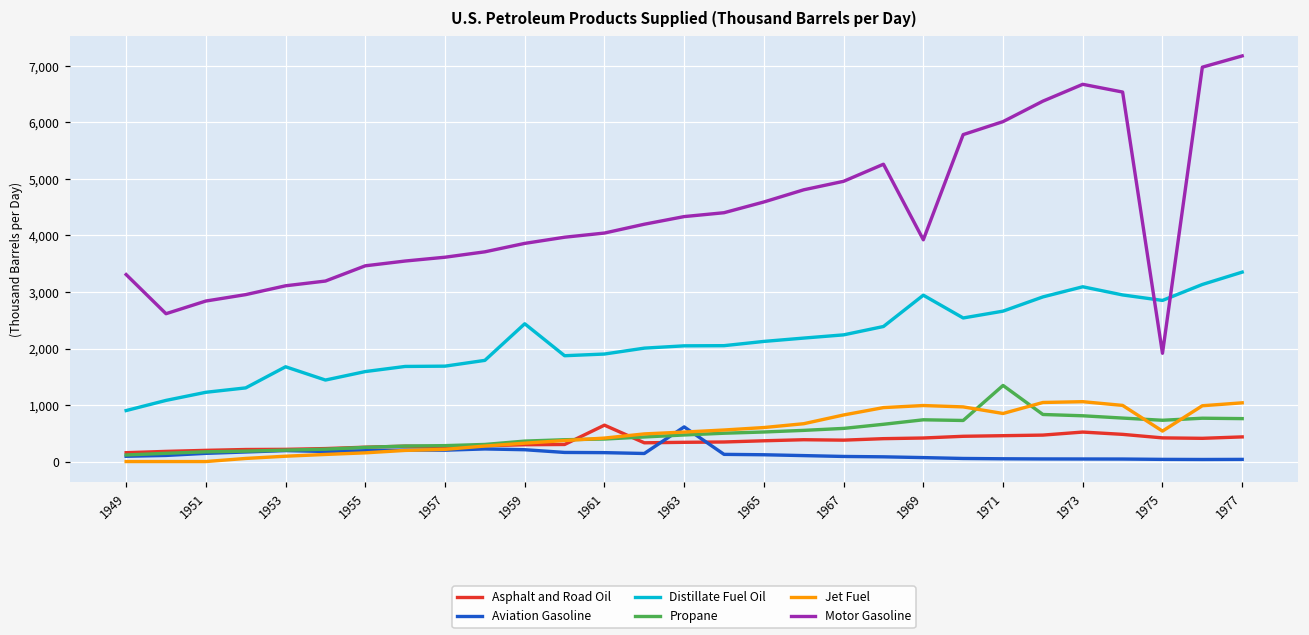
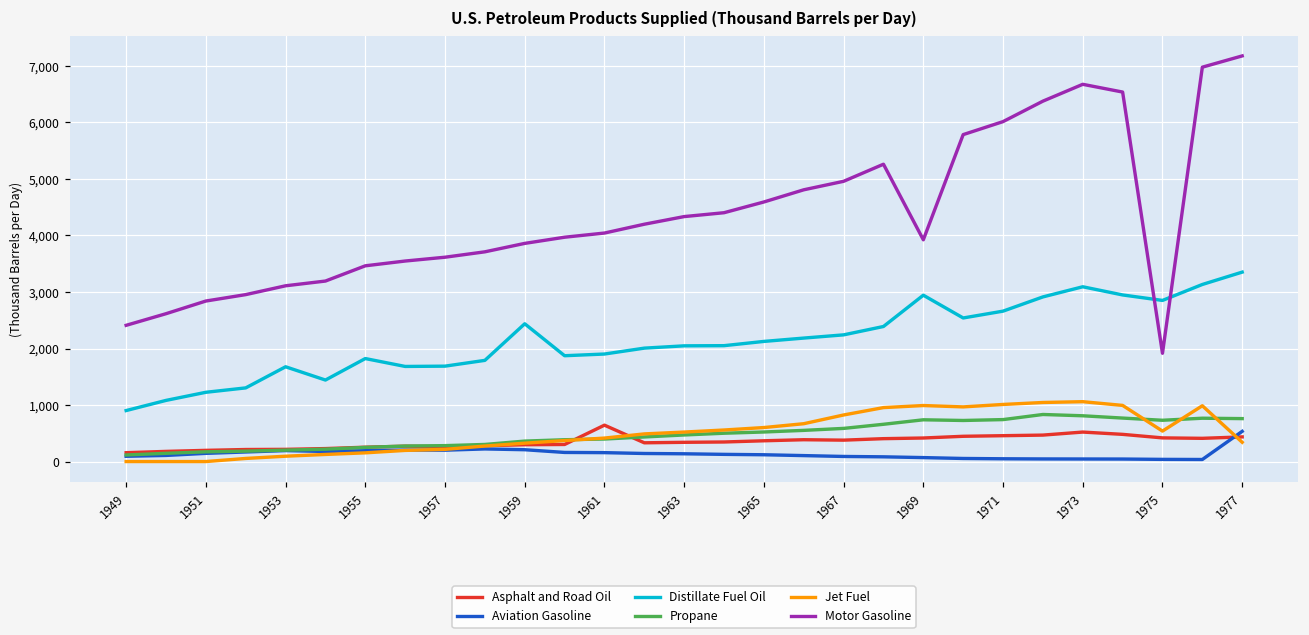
  {
    "Asphalt and Road Oil": {
      "1961": "600",
      "1963": "300",
      "1965": "400",
      "1967": "400",
      "1969": "400",
      "1971": "500",
      "1973": "500",
      "1975": "400",
      "1977": "400"
    },
    "Aviation Gasoline": {
      "1959": "200",
      "1961": "200",
-     "1963": "600",
+     "1963": "100",
      "1965": "100",
      "1967": "100",
      "1969": "100",
      "1971": "0",
      "1973": "0",
      "1975": "0",
-     "1977": "0"
+     "1977": "500"
    },
    "Distillate Fuel Oil": {
      "1949": "900",
      "1951": "1,200",
      "1953": "1,700",
-     "1955": "1,600",
+     "1955": "1,800",
      "1957": "1,700",
      "1959": "2,400",
      "1961": "1,900",
      "1963": "2,000",
      "1965": "2,100",
      "1967": "2,200",
      "1969": "2,900",
      "1971": "2,700",
      "1973": "3,100",
      "1975": "2,900",
      "1977": "3,400"
    },
    "Propane": {
      "1963": "500",
      "1965": "500",
      "1967": "600",
      "1969": "700",
-     "1971": "1,300",
+     "1971": "700",
      "1973": "800",
      "1975": "700",
      "1977": "800"
    },
    "Jet Fuel": {
      "1949": "0",
      "1951": "0",
      "1953": "100",
      "1963": "500",
      "1965": "600",
      "1967": "800",
      "1969": "1,000",
-     "1971": "900",
+     "1971": "1,000",
      "1973": "1,100",
      "1975": "500",
-     "1977": "1,000"
+     "1977": "300"
    },
    "Motor Gasoline": {
-     "1949": "3,300",
+     "1949": "2,400",
      "1951": "2,800",
      "1953": "3,100",
      "1955": "3,500",
      "1957": "3,600",
      "1959": "3,900",
      "1961": "4,000",
      "1963": "4,300",
      "1965": "4,600",
      "1967": "5,000",
      "1969": "3,900",
      "1971": "6,000",
      "1973": "6,700",
      "1975": "1,900",
      "1977": "7,200"
    }
  }
